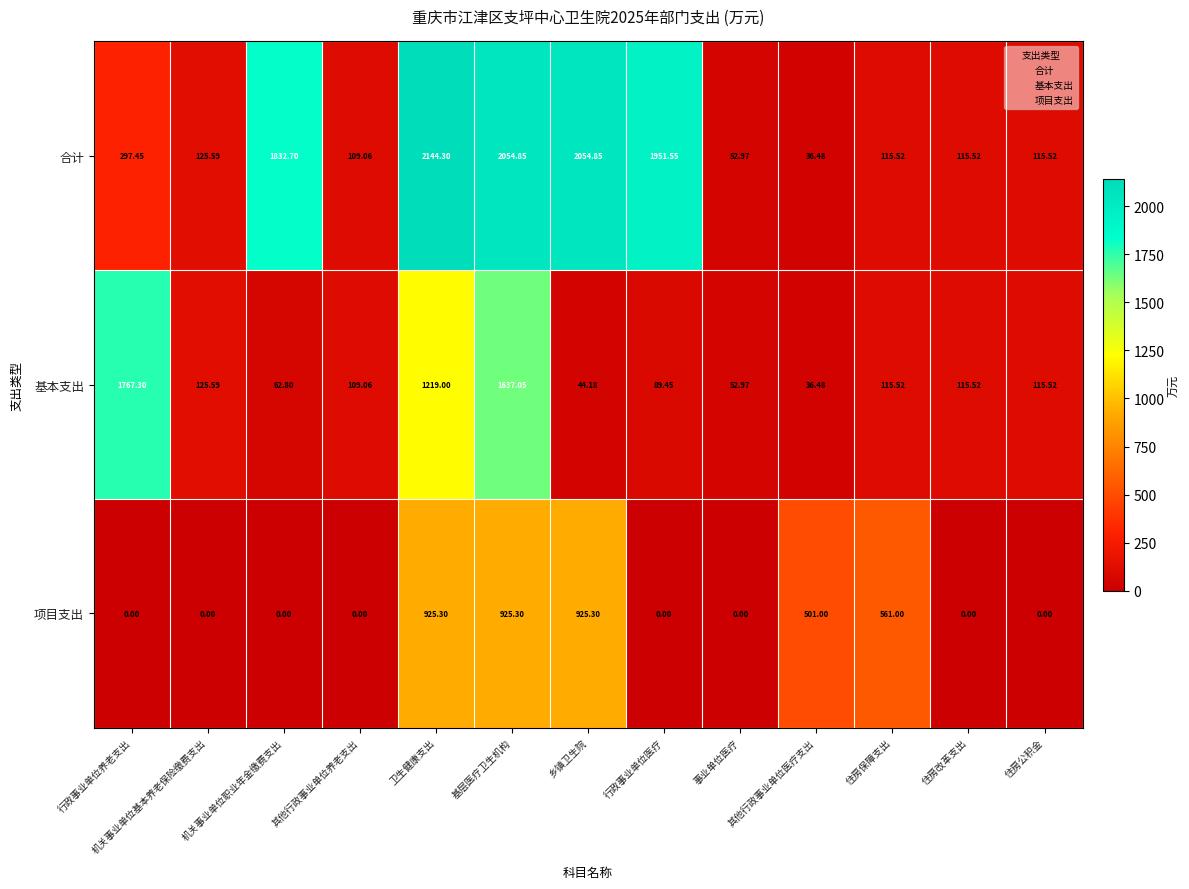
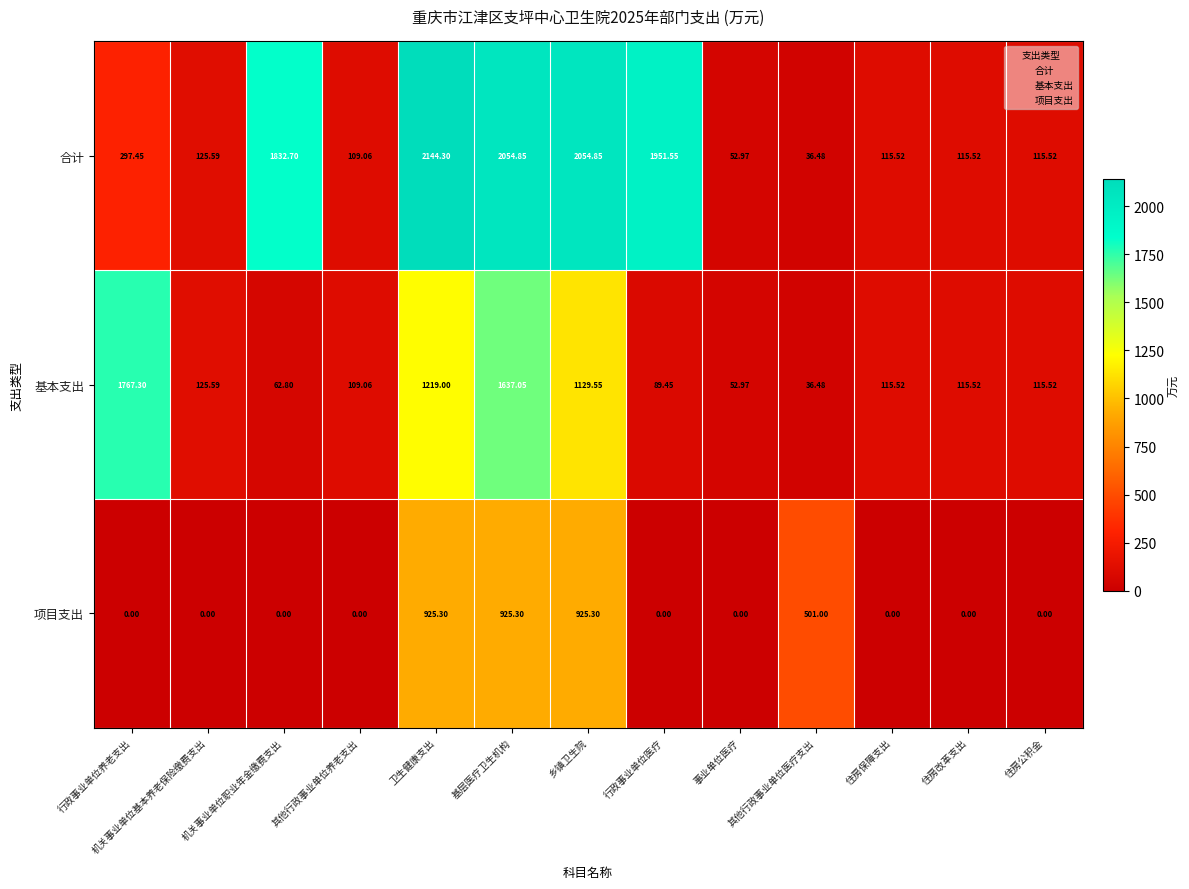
  {
    "合计": {
      "行政事业单位养老支出": 297.45,
      "机关事业单位基本养老保险缴费支出": 125.59,
      "机关事业单位职业年金缴费支出": 1832.70,
      "其他行政事业单位养老支出": 109.06,
      "卫生健康支出": 2144.30,
      "基层医疗卫生机构": 2054.85,
      "乡镇卫生院": 2054.85,
      "行政事业单位医疗": 1951.55,
      "事业单位医疗": 52.97,
      "其他行政事业单位医疗支出": 36.48,
      "住房保障支出": 115.52,
      "住房改革支出": 115.52,
      "住房公积金": 115.52
    },
    "基本支出": {
      "行政事业单位养老支出": 1767.30,
      "机关事业单位基本养老保险缴费支出": 125.59,
      "机关事业单位职业年金缴费支出": 62.80,
      "其他行政事业单位养老支出": 109.06,
      "卫生健康支出": 1219.00,
      "基层医疗卫生机构": 1637.05,
-     "乡镇卫生院": 44.18,
+     "乡镇卫生院": 1129.55,
      "行政事业单位医疗": 89.45,
      "事业单位医疗": 52.97,
      "其他行政事业单位医疗支出": 36.48,
      "住房保障支出": 115.52,
      "住房改革支出": 115.52,
      "住房公积金": 115.52
    },
    "项目支出": {
      "行政事业单位养老支出": 0.00,
      "机关事业单位基本养老保险缴费支出": 0.00,
      "机关事业单位职业年金缴费支出": 0.00,
      "其他行政事业单位养老支出": 0.00,
      "卫生健康支出": 925.30,
      "基层医疗卫生机构": 925.30,
      "乡镇卫生院": 925.30,
      "行政事业单位医疗": 0.00,
      "事业单位医疗": 0.00,
      "其他行政事业单位医疗支出": 501.00,
-     "住房保障支出": 561.00,
+     "住房保障支出": 0.00,
      "住房改革支出": 0.00,
      "住房公积金": 0.00
    }
  }
